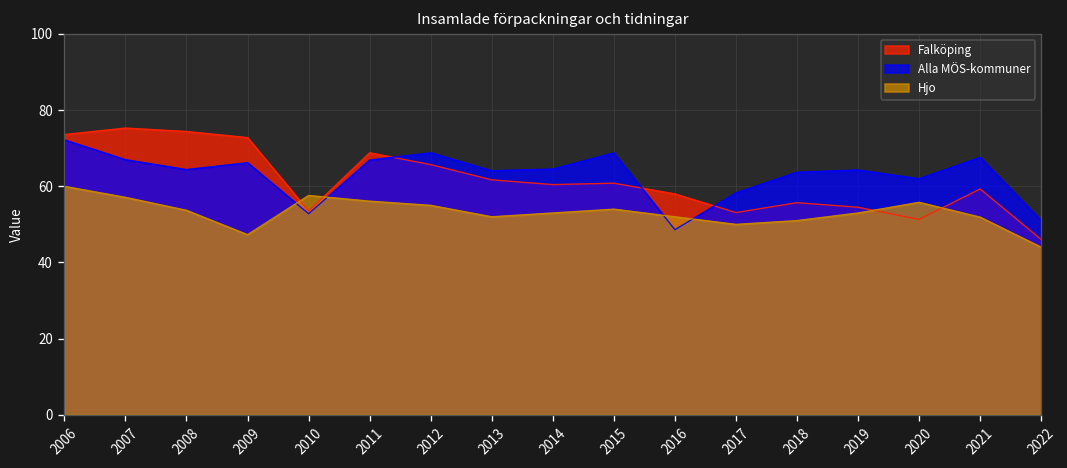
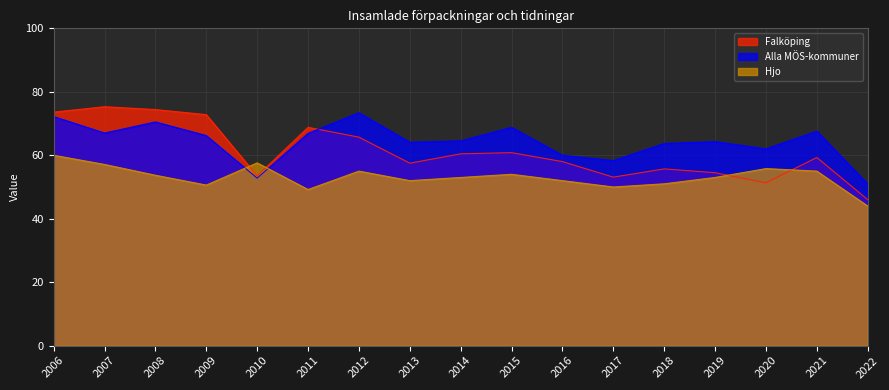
  {
    "Falköping": {
      "2006": 74,
      "2007": 75,
      "2008": 74,
      "2009": 73,
      "2011": 69,
      "2012": 66,
-     "2013": 62,
+     "2013": 58,
      "2014": 60,
      "2015": 61,
      "2016": 58,
      "2017": 53,
      "2018": 56,
      "2019": 55,
      "2020": 51,
      "2021": 59,
      "2022": 46
    },
    "Alla MÖS-kommuner": {
      "2006": 72,
      "2007": 67,
-     "2008": 64,
+     "2008": 71,
      "2009": 66,
      "2011": 67,
-     "2012": 69,
+     "2012": 73,
      "2013": 64,
      "2014": 65,
      "2015": 69,
-     "2016": 49,
+     "2016": 60,
      "2017": 58,
      "2018": 64,
      "2019": 64,
      "2020": 62,
      "2021": 68,
      "2022": 51
    },
    "Hjo": {
      "2006": 60,
      "2007": 57,
      "2008": 54,
-     "2009": 47,
+     "2009": 51,
      "2010": 58,
-     "2011": 56,
+     "2011": 49,
      "2012": 55,
      "2013": 52,
      "2014": 53,
      "2015": 54,
      "2016": 52,
      "2017": 50,
      "2018": 51,
      "2019": 53,
      "2020": 56,
-     "2021": 52,
+     "2021": 55,
      "2022": 44
    }
  }
